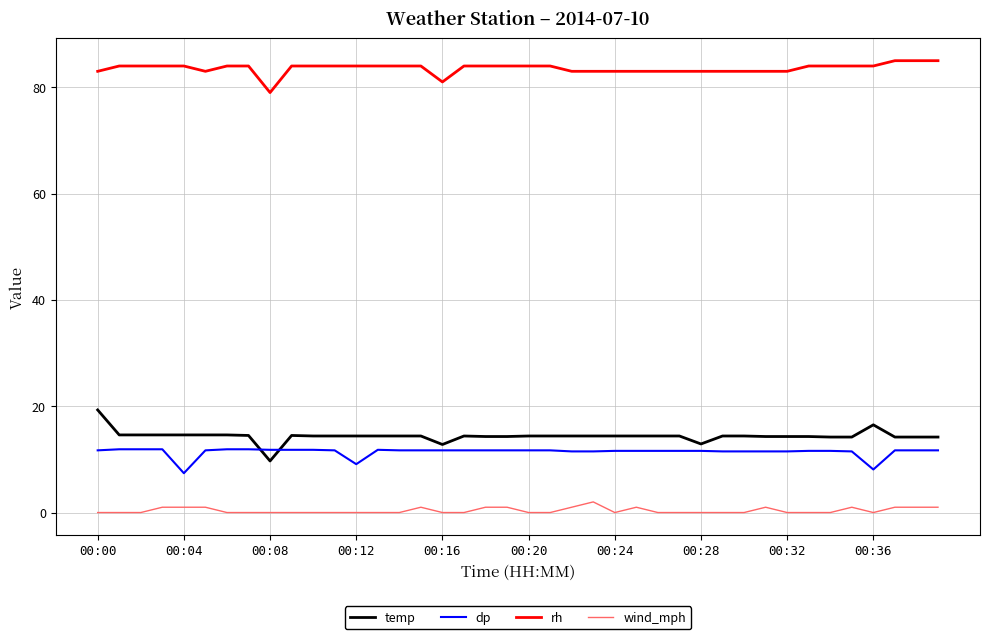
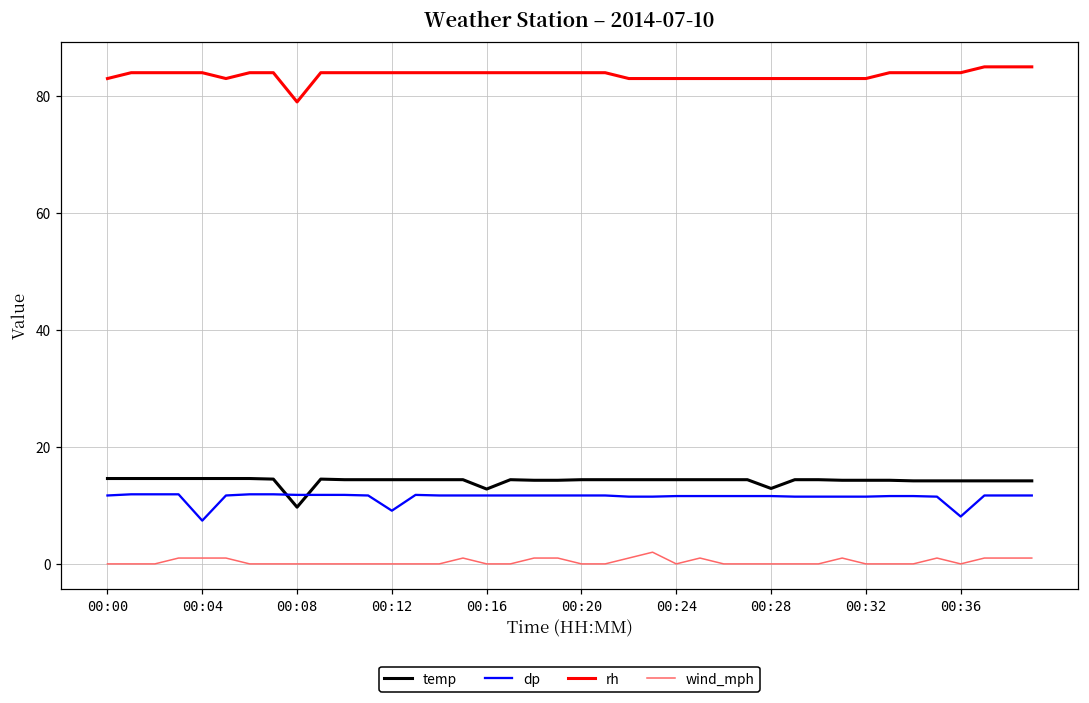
  {
    "temp": {
-     "00:00": 19,
+     "00:00": 15,
      "00:04": 15,
      "00:08": 10,
      "00:12": 14,
      "00:16": 13,
      "00:20": 14,
      "00:24": 14,
      "00:28": 13,
      "00:32": 14,
-     "00:36": 17
+     "00:36": 14
    },
    "dp": {
      "00:00": 12,
      "00:04": 7,
      "00:08": 12,
      "00:12": 9,
      "00:16": 12,
      "00:20": 12,
      "00:24": 12,
      "00:28": 12,
      "00:32": 12,
      "00:36": 8
    },
    "rh": {
      "00:00": 83,
      "00:04": 84,
      "00:08": 79,
      "00:12": 84,
-     "00:16": 81,
+     "00:16": 84,
      "00:20": 84,
      "00:24": 83,
      "00:28": 83,
      "00:32": 83,
      "00:36": 84
    },
    "wind_mph": {
      "00:00": 0,
      "00:04": 1,
      "00:08": 0,
      "00:12": 0,
      "00:16": 0,
      "00:20": 0,
      "00:24": 0,
      "00:28": 0,
      "00:32": 0,
      "00:36": 0
    }
  }
